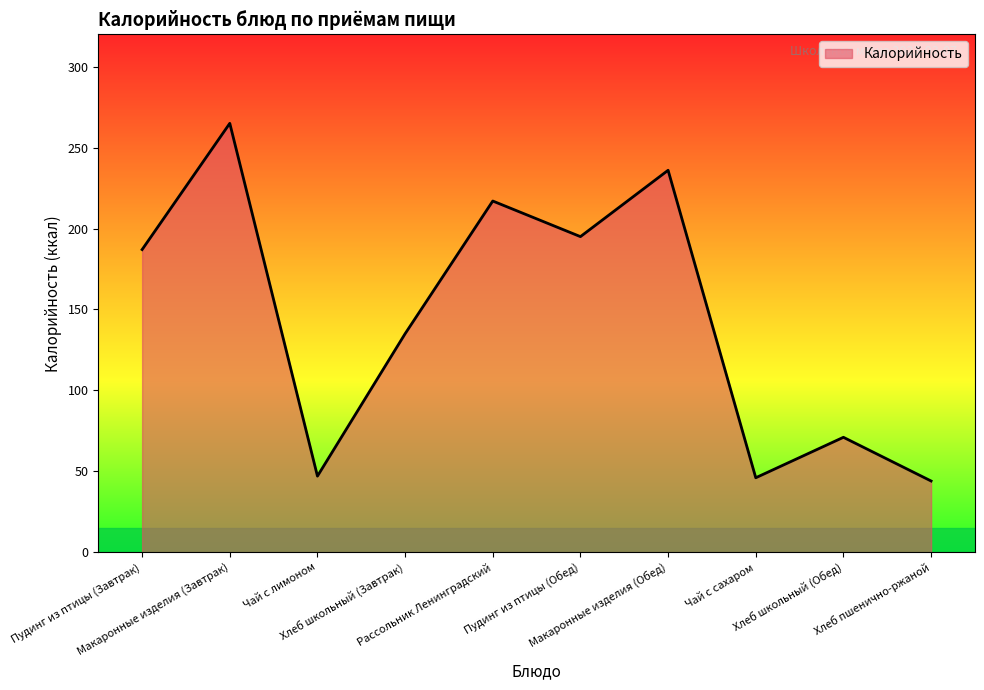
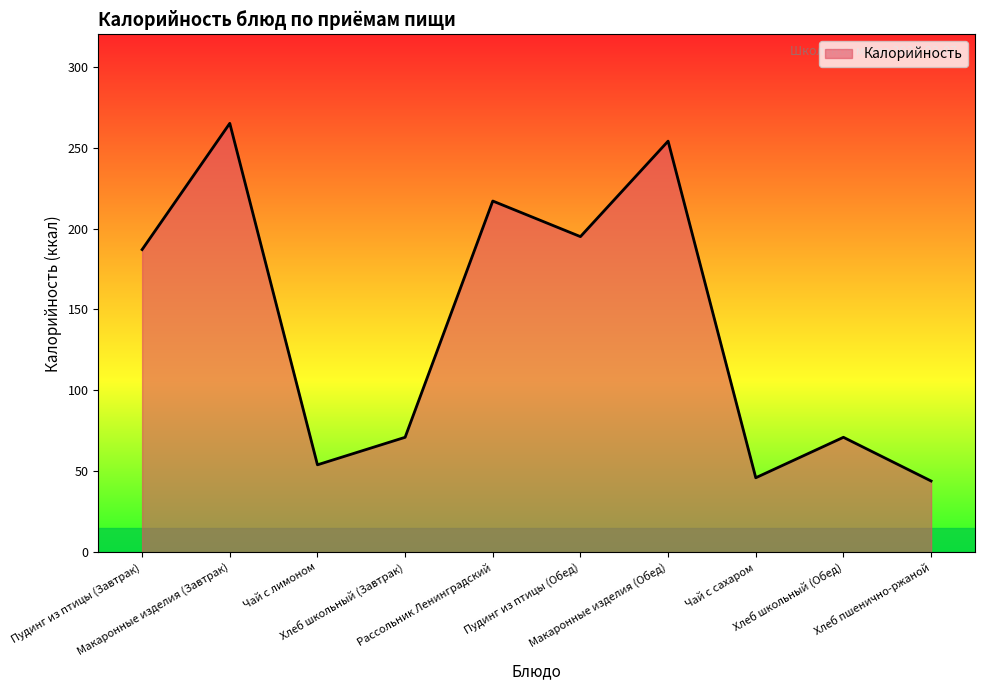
  {
    "Пудинг из птицы (Завтрак)": 187,
    "Макаронные изделия (Завтрак)": 265,
-   "Чай с лимоном": 47,
-   "Хлеб школьный (Завтрак)": 135,
+   "Чай с лимоном": 54,
+   "Хлеб школьный (Завтрак)": 71,
    "Рассольник Ленинградский": 217,
    "Пудинг из птицы (Обед)": 195,
-   "Макаронные изделия (Обед)": 236,
+   "Макаронные изделия (Обед)": 254,
    "Чай с сахаром": 46,
    "Хлеб школьный (Обед)": 71,
    "Хлеб пшенично-ржаной": 44
  }
